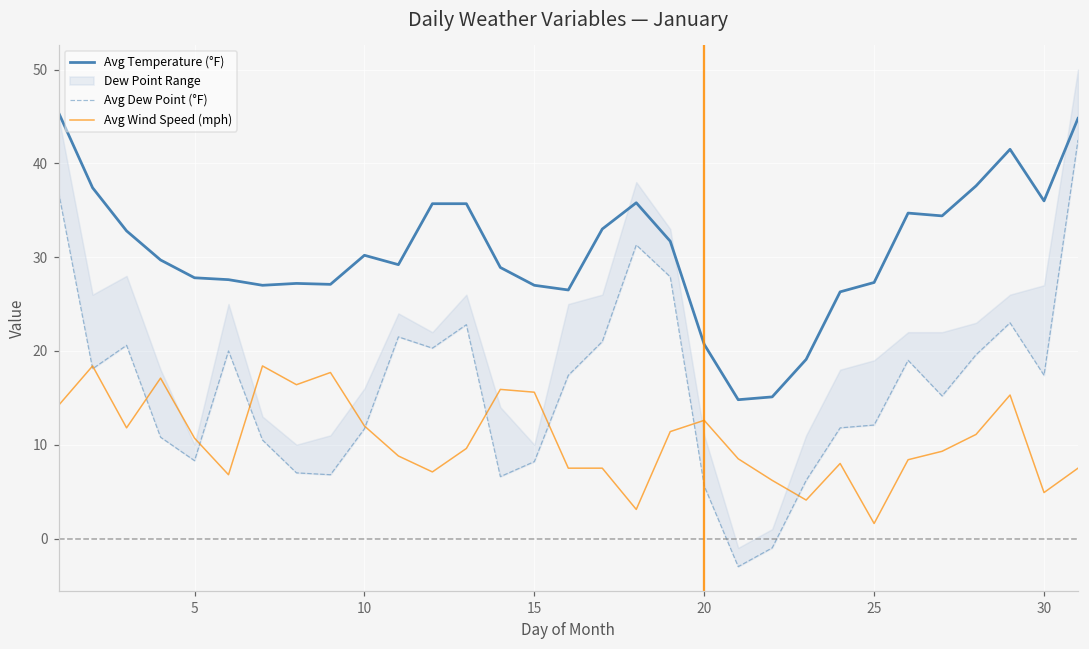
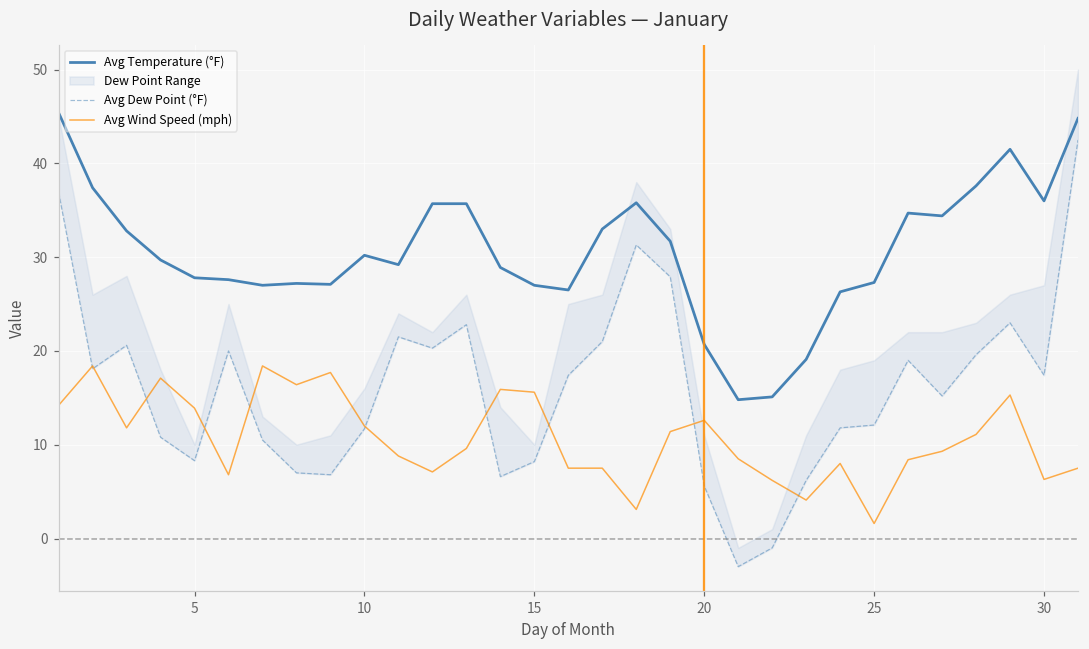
  {
    "Avg Wind Speed (mph)": {
-     "5": 11,
+     "5": 14,
      "10": 12,
      "15": 16,
      "20": 13,
      "25": 2,
-     "30": 5
+     "30": 6
    }
  }
